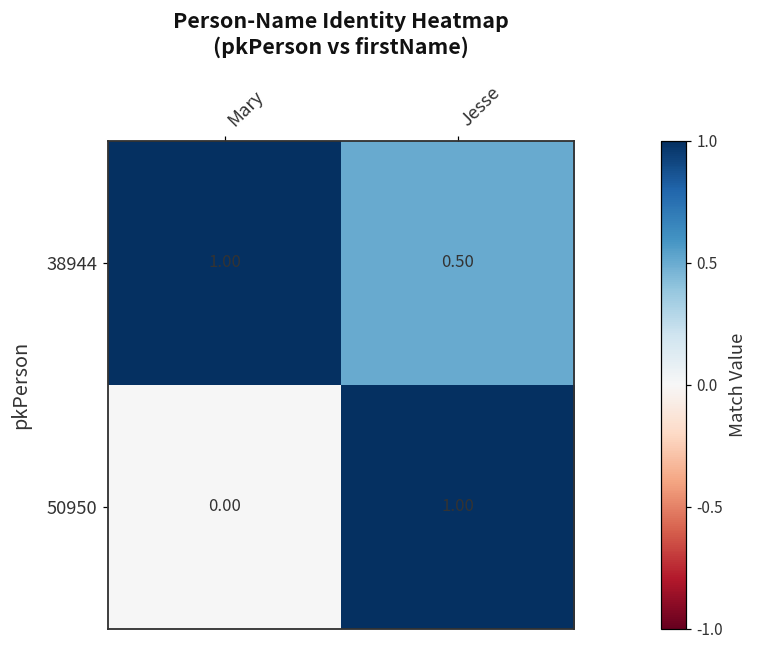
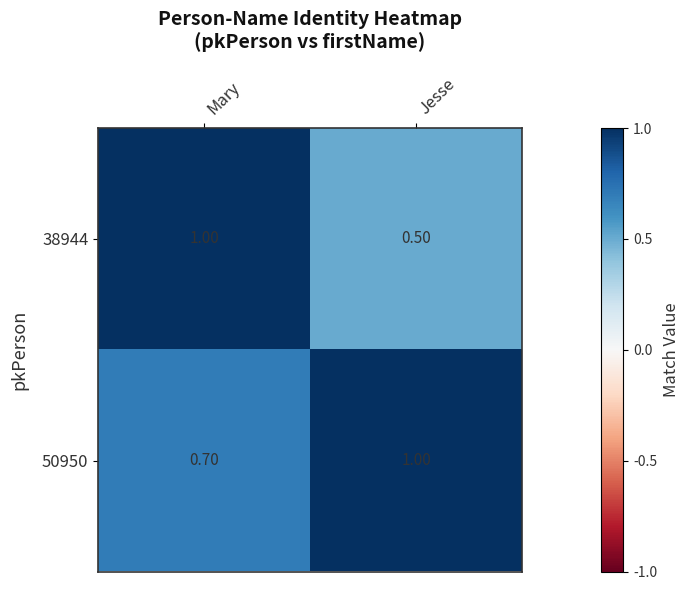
  {
    "38944": {
      "Jesse": 0.50
    },
    "50950": {
-     "Mary": 0.00
+     "Mary": 0.70
    }
  }
